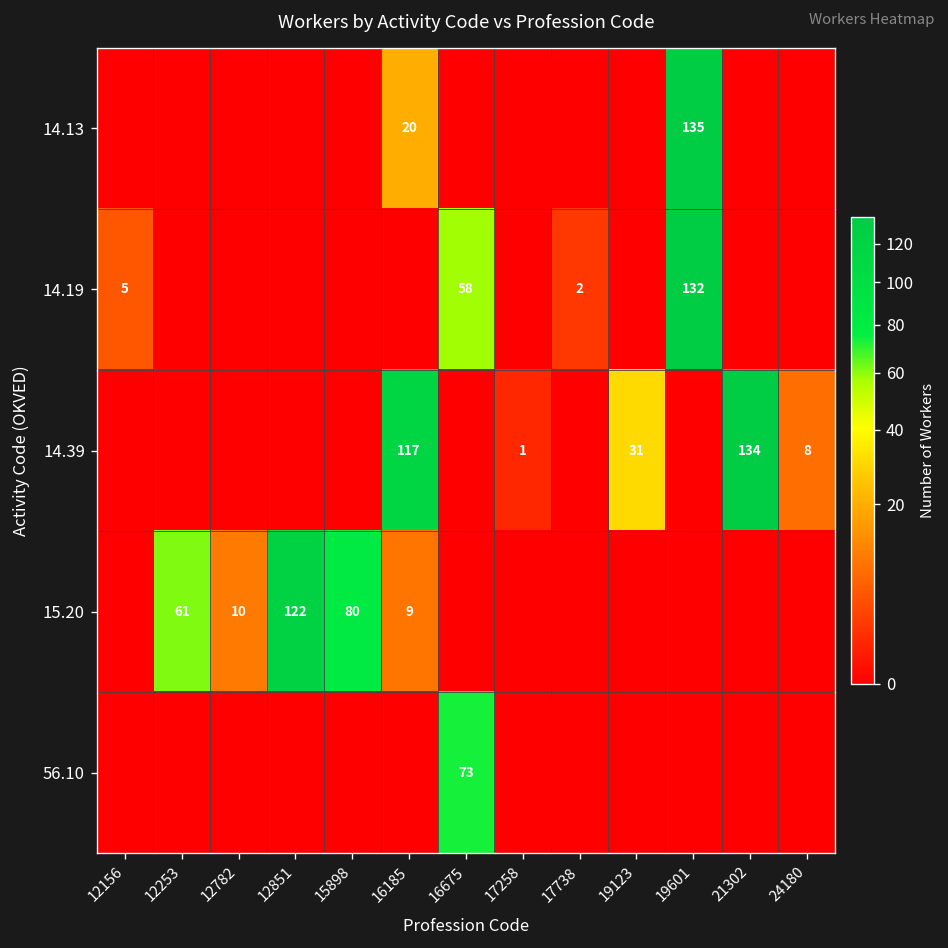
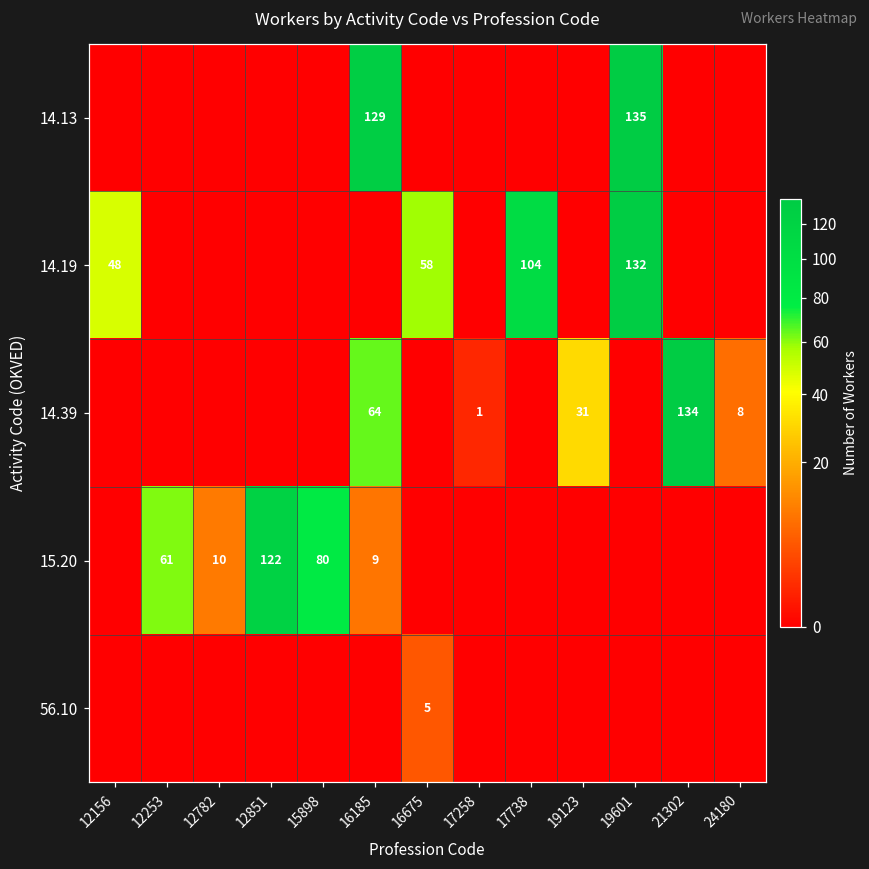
  {
    "14.13": {
-     "16185": 20,
+     "16185": 129,
      "19601": 135
    },
    "14.19": {
-     "12156": 5,
+     "12156": 48,
      "16675": 58,
-     "17738": 2,
+     "17738": 104,
      "19601": 132
    },
    "14.39": {
-     "16185": 117,
+     "16185": 64,
      "17258": 1,
      "19123": 31,
      "21302": 134,
      "24180": 8
    },
    "15.20": {
      "12253": 61,
      "12782": 10,
      "12851": 122,
      "15898": 80,
      "16185": 9
    },
    "56.10": {
-     "16675": 73
+     "16675": 5
    }
  }
